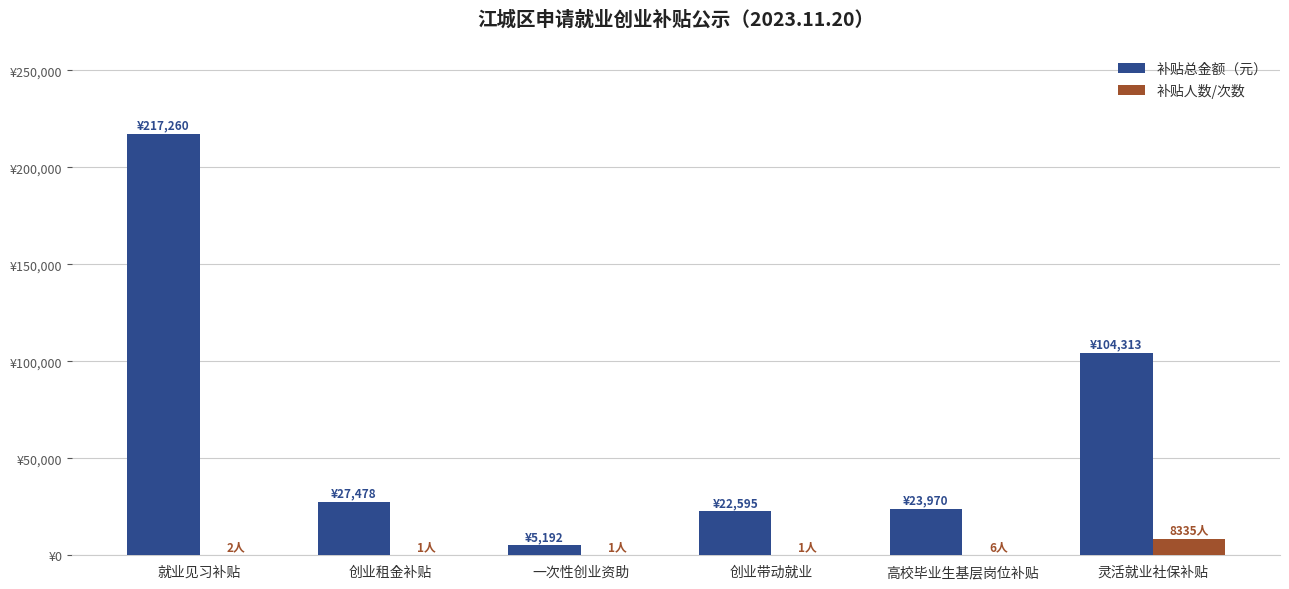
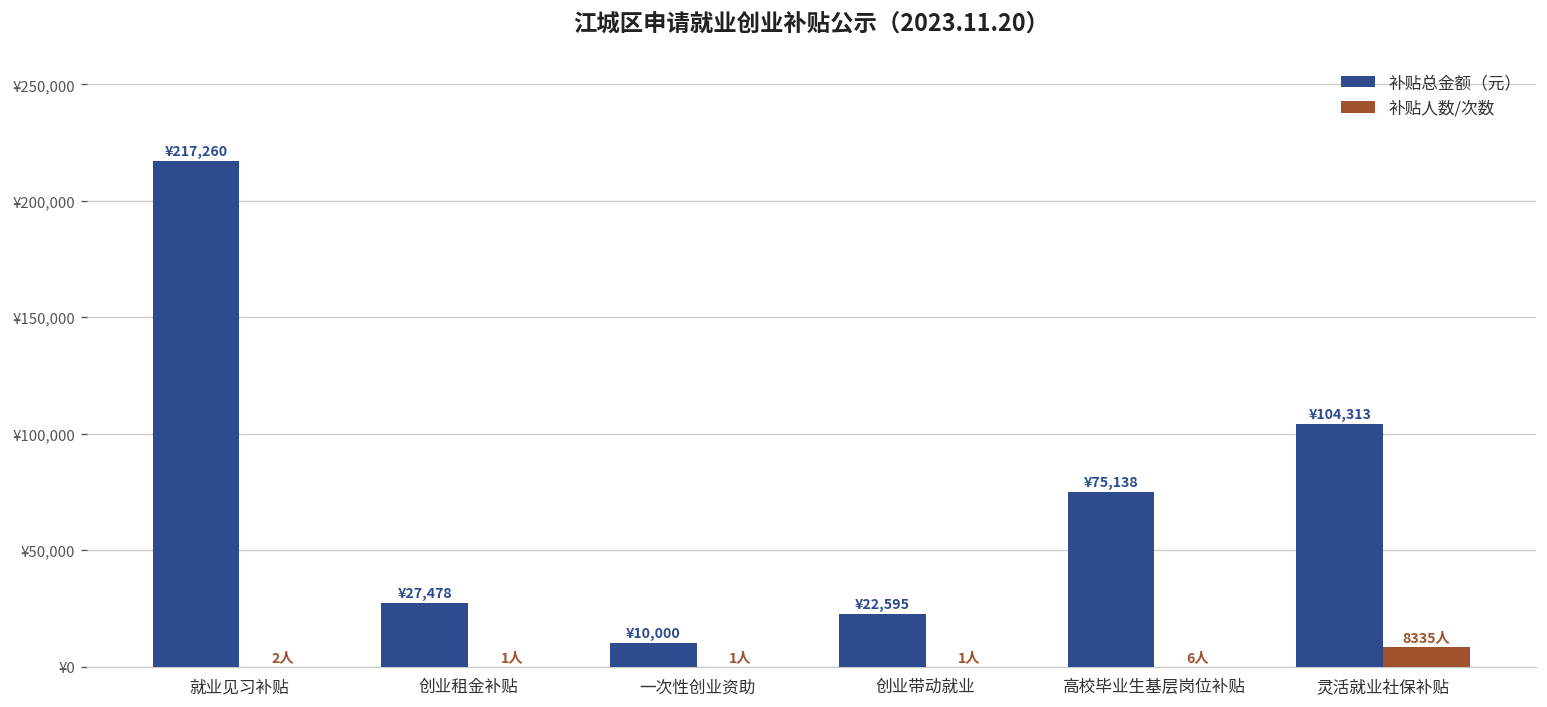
  {
    "补贴总金额（元）": {
      "就业见习补贴": "¥217,260",
      "创业租金补贴": "¥27,478",
-     "一次性创业资助": "¥5,192",
+     "一次性创业资助": "¥10,000",
      "创业带动就业": "¥22,595",
-     "高校毕业生基层岗位补贴": "¥23,970",
+     "高校毕业生基层岗位补贴": "¥75,138",
      "灵活就业社保补贴": "¥104,313"
    },
    "补贴人数/次数": {
      "就业见习补贴": "2人",
      "创业租金补贴": "1人",
      "一次性创业资助": "1人",
      "创业带动就业": "1人",
      "高校毕业生基层岗位补贴": "6人",
      "灵活就业社保补贴": "8335人"
    }
  }
